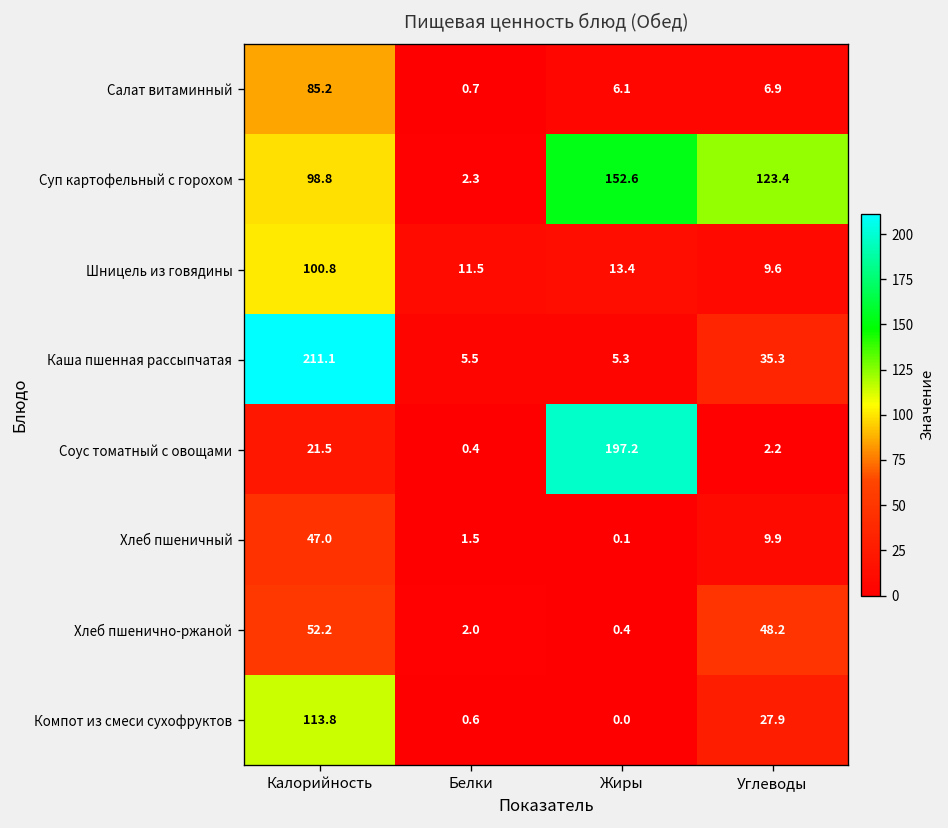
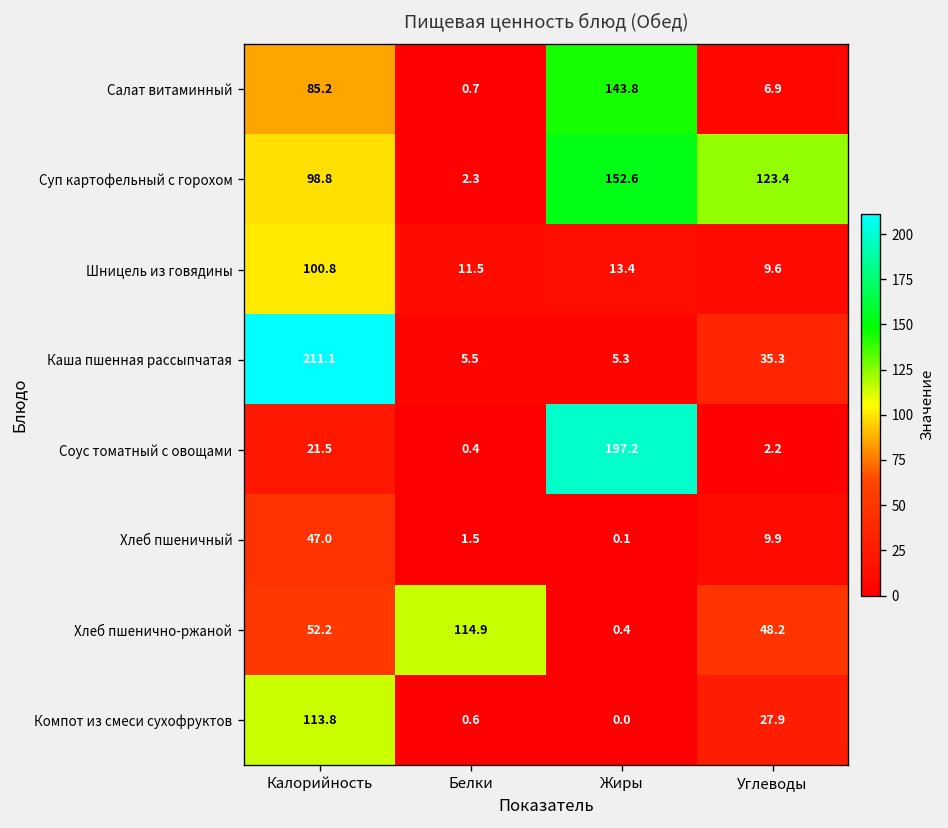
  {
    "Салат витаминный": {
      "Калорийность": 85.2,
      "Белки": 0.7,
-     "Жиры": 6.1,
+     "Жиры": 143.8,
      "Углеводы": 6.9
    },
    "Суп картофельный с горохом": {
      "Калорийность": 98.8,
      "Белки": 2.3,
      "Жиры": 152.6,
      "Углеводы": 123.4
    },
    "Шницель из говядины": {
      "Калорийность": 100.8,
      "Белки": 11.5,
      "Жиры": 13.4,
      "Углеводы": 9.6
    },
    "Каша пшенная рассыпчатая": {
      "Калорийность": 211.1,
      "Белки": 5.5,
      "Жиры": 5.3,
      "Углеводы": 35.3
    },
    "Соус томатный с овощами": {
      "Калорийность": 21.5,
      "Белки": 0.4,
      "Жиры": 197.2,
      "Углеводы": 2.2
    },
    "Хлеб пшеничный": {
      "Калорийность": 47.0,
      "Белки": 1.5,
      "Жиры": 0.1,
      "Углеводы": 9.9
    },
    "Хлеб пшенично-ржаной": {
      "Калорийность": 52.2,
-     "Белки": 2.0,
+     "Белки": 114.9,
      "Жиры": 0.4,
      "Углеводы": 48.2
    },
    "Компот из смеси сухофруктов": {
      "Калорийность": 113.8,
      "Белки": 0.6,
      "Жиры": 0.0,
      "Углеводы": 27.9
    }
  }
